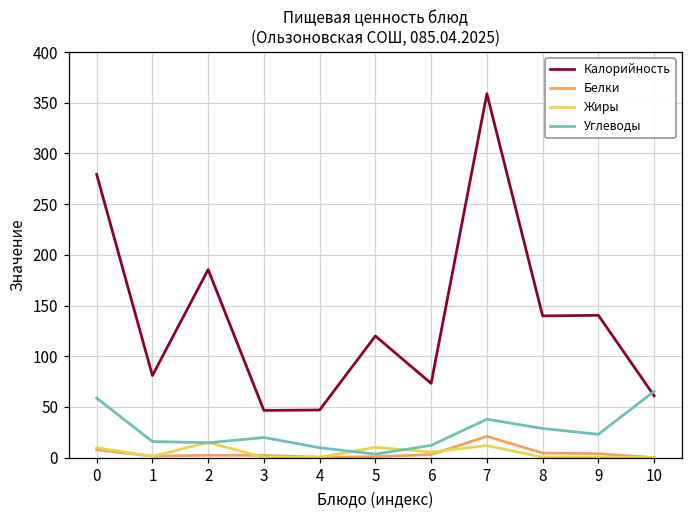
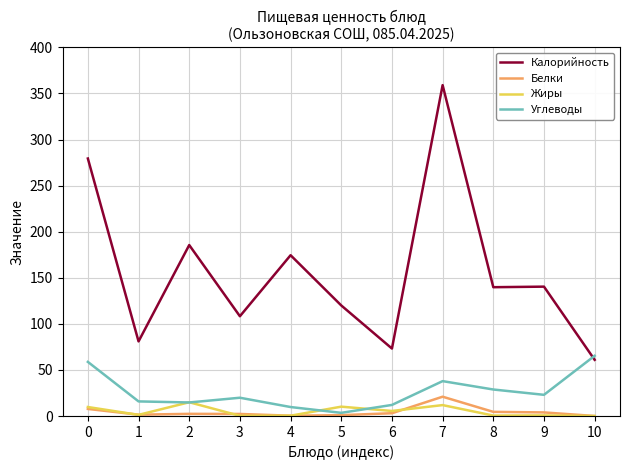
  {
    "Калорийность": {
      "0": 280,
      "1": 80,
      "2": 190,
-     "3": 50,
-     "4": 50,
+     "3": 110,
+     "4": 170,
      "5": 120,
      "6": 70,
      "7": 360,
      "8": 140,
      "9": 140,
      "10": 60
    },
    "Углеводы": {
      "0": 60,
      "1": 20,
      "3": 20,
      "4": 10,
      "6": 10,
      "7": 40,
      "8": 30,
      "9": 20,
      "10": 70
    }
  }
